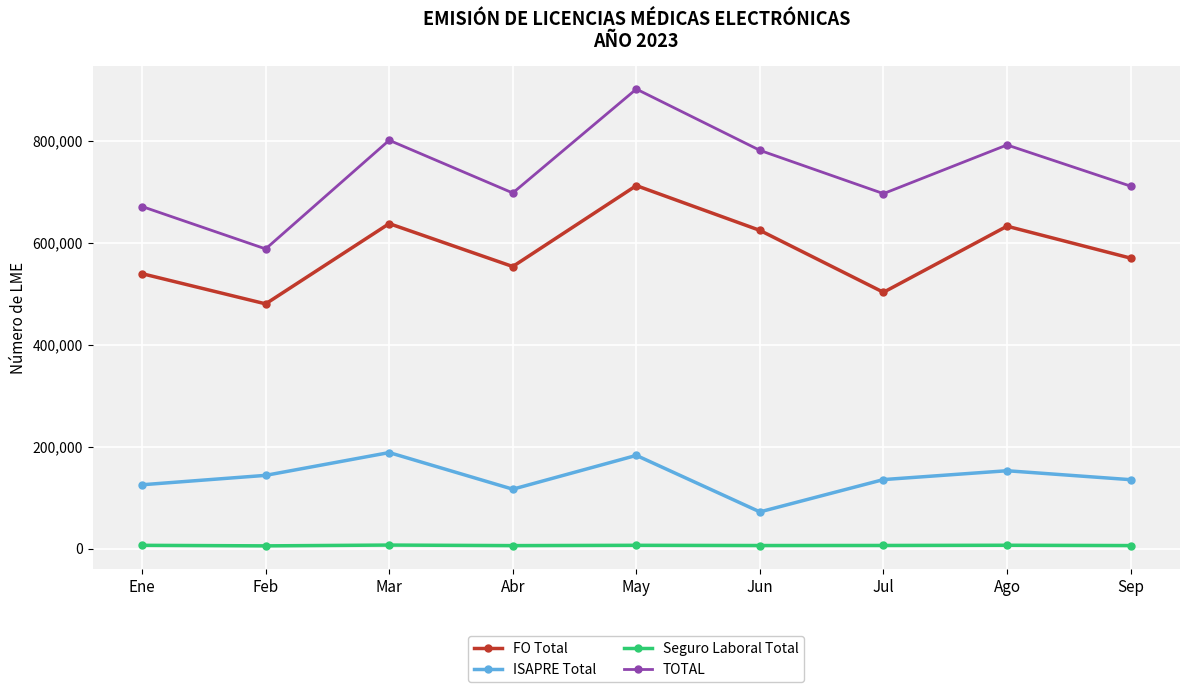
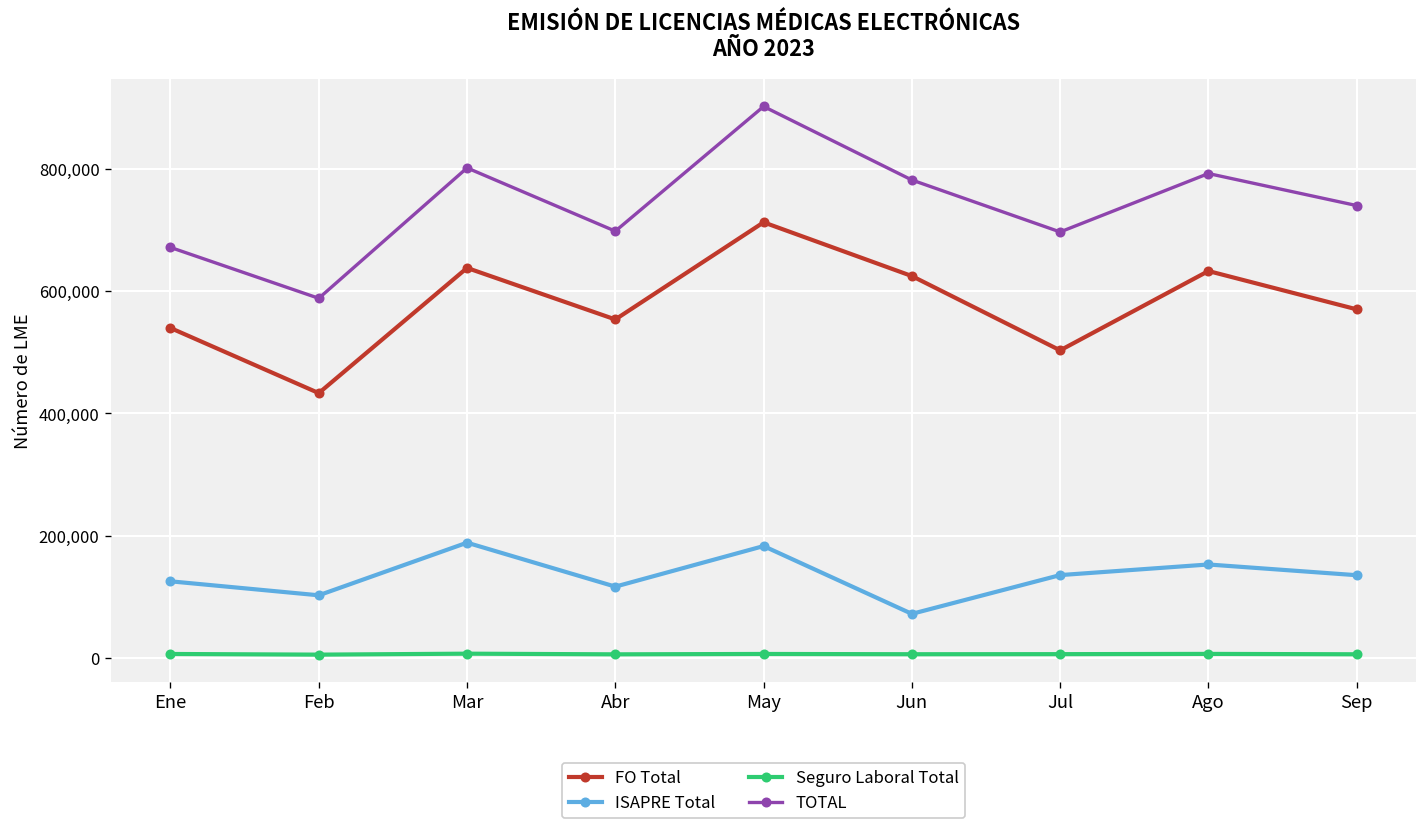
  {
    "FO Total": {
      "Ene": "540,000",
-     "Feb": "480,000",
+     "Feb": "430,000",
      "Mar": "640,000",
      "Abr": "550,000",
      "May": "710,000",
      "Jun": "620,000",
      "Jul": "500,000",
      "Ago": "630,000",
      "Sep": "570,000"
    },
    "ISAPRE Total": {
      "Ene": "130,000",
-     "Feb": "140,000",
+     "Feb": "100,000",
      "Mar": "190,000",
      "Abr": "120,000",
      "May": "180,000",
      "Jun": "70,000",
      "Jul": "140,000",
      "Ago": "150,000",
      "Sep": "140,000"
    },
    "Seguro Laboral Total": {
      "Ene": "10,000",
      "Feb": "10,000",
      "Mar": "10,000",
      "Abr": "10,000",
      "May": "10,000",
      "Jun": "10,000",
      "Jul": "10,000",
      "Ago": "10,000",
      "Sep": "10,000"
    },
    "TOTAL": {
      "Ene": "670,000",
      "Feb": "590,000",
      "Mar": "800,000",
      "Abr": "700,000",
      "May": "900,000",
      "Jun": "780,000",
      "Jul": "700,000",
      "Ago": "790,000",
-     "Sep": "710,000"
+     "Sep": "740,000"
    }
  }
